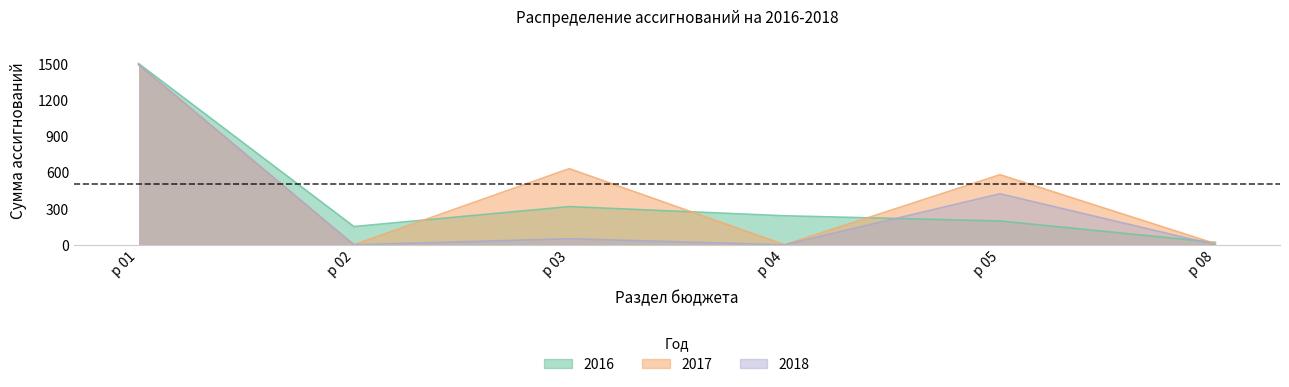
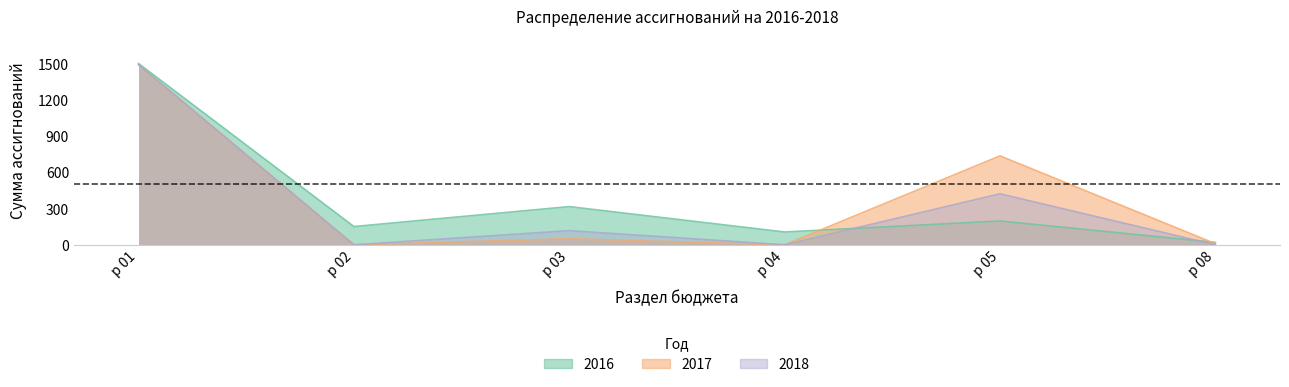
  {
    "2016": {
      "р 02": 150,
      "р 03": 320,
-     "р 04": 240,
+     "р 04": 110,
      "р 05": 200
    },
    "2017": {
-     "р 03": 630,
-     "р 05": 580
+     "р 03": 50,
+     "р 05": 740
    },
    "2018": {
-     "р 03": 50,
+     "р 03": 120,
      "р 05": 420
    }
  }
